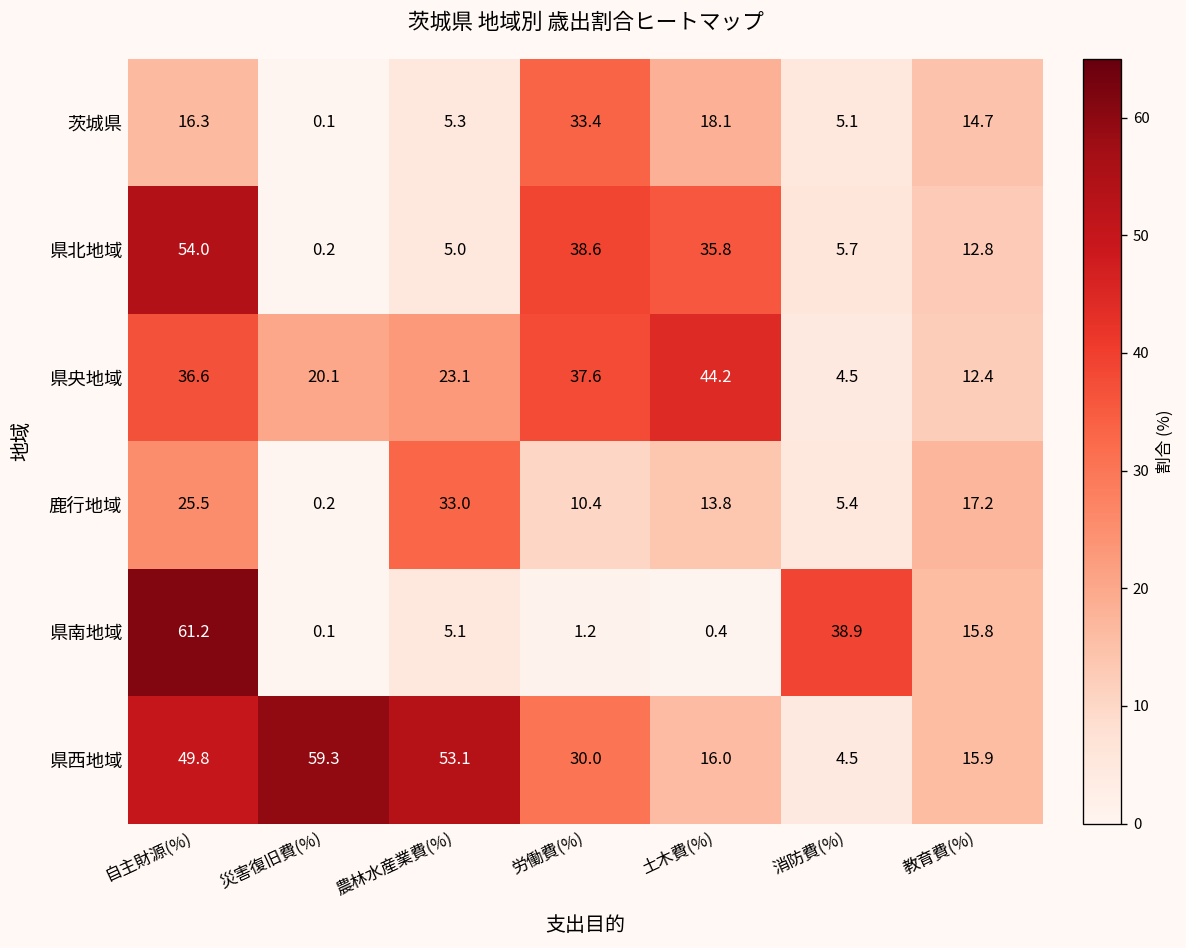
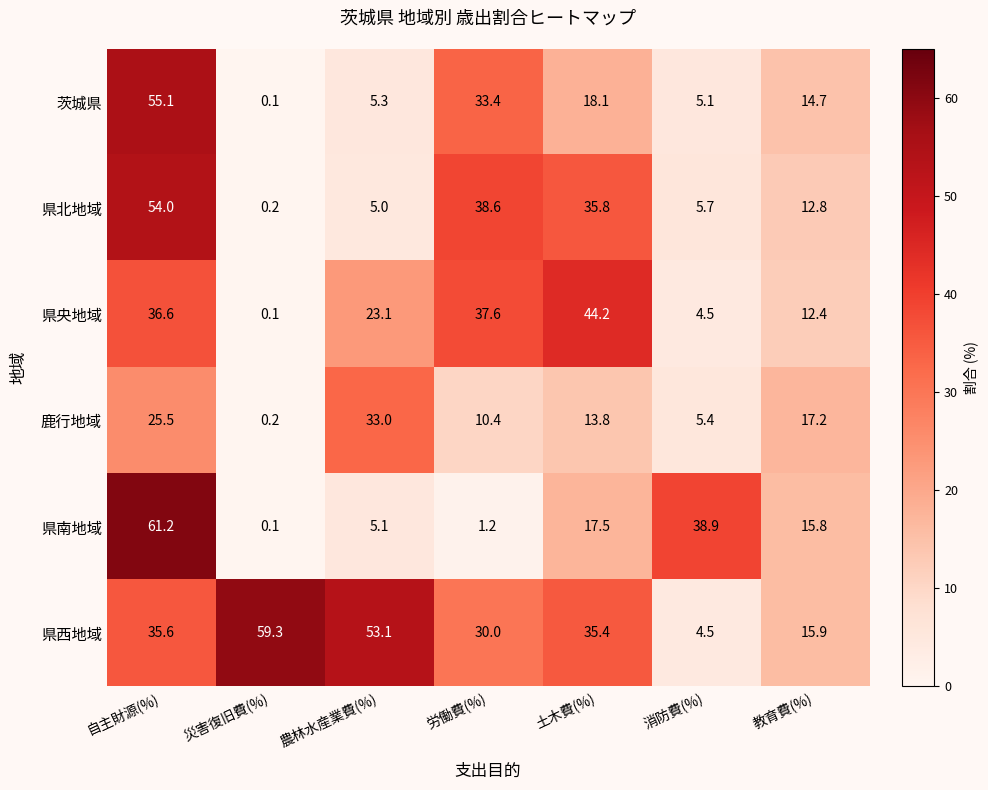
  {
    "茨城県": {
-     "自主財源(%)": 16.3,
+     "自主財源(%)": 55.1,
      "災害復旧費(%)": 0.1,
      "農林水産業費(%)": 5.3,
      "労働費(%)": 33.4,
      "土木費(%)": 18.1,
      "消防費(%)": 5.1,
      "教育費(%)": 14.7
    },
    "県北地域": {
      "自主財源(%)": 54.0,
      "災害復旧費(%)": 0.2,
      "農林水産業費(%)": 5.0,
      "労働費(%)": 38.6,
      "土木費(%)": 35.8,
      "消防費(%)": 5.7,
      "教育費(%)": 12.8
    },
    "県央地域": {
      "自主財源(%)": 36.6,
-     "災害復旧費(%)": 20.1,
+     "災害復旧費(%)": 0.1,
      "農林水産業費(%)": 23.1,
      "労働費(%)": 37.6,
      "土木費(%)": 44.2,
      "消防費(%)": 4.5,
      "教育費(%)": 12.4
    },
    "鹿行地域": {
      "自主財源(%)": 25.5,
      "災害復旧費(%)": 0.2,
      "農林水産業費(%)": 33.0,
      "労働費(%)": 10.4,
      "土木費(%)": 13.8,
      "消防費(%)": 5.4,
      "教育費(%)": 17.2
    },
    "県南地域": {
      "自主財源(%)": 61.2,
      "災害復旧費(%)": 0.1,
      "農林水産業費(%)": 5.1,
      "労働費(%)": 1.2,
-     "土木費(%)": 0.4,
+     "土木費(%)": 17.5,
      "消防費(%)": 38.9,
      "教育費(%)": 15.8
    },
    "県西地域": {
-     "自主財源(%)": 49.8,
+     "自主財源(%)": 35.6,
      "災害復旧費(%)": 59.3,
      "農林水産業費(%)": 53.1,
      "労働費(%)": 30.0,
-     "土木費(%)": 16.0,
+     "土木費(%)": 35.4,
      "消防費(%)": 4.5,
      "教育費(%)": 15.9
    }
  }
